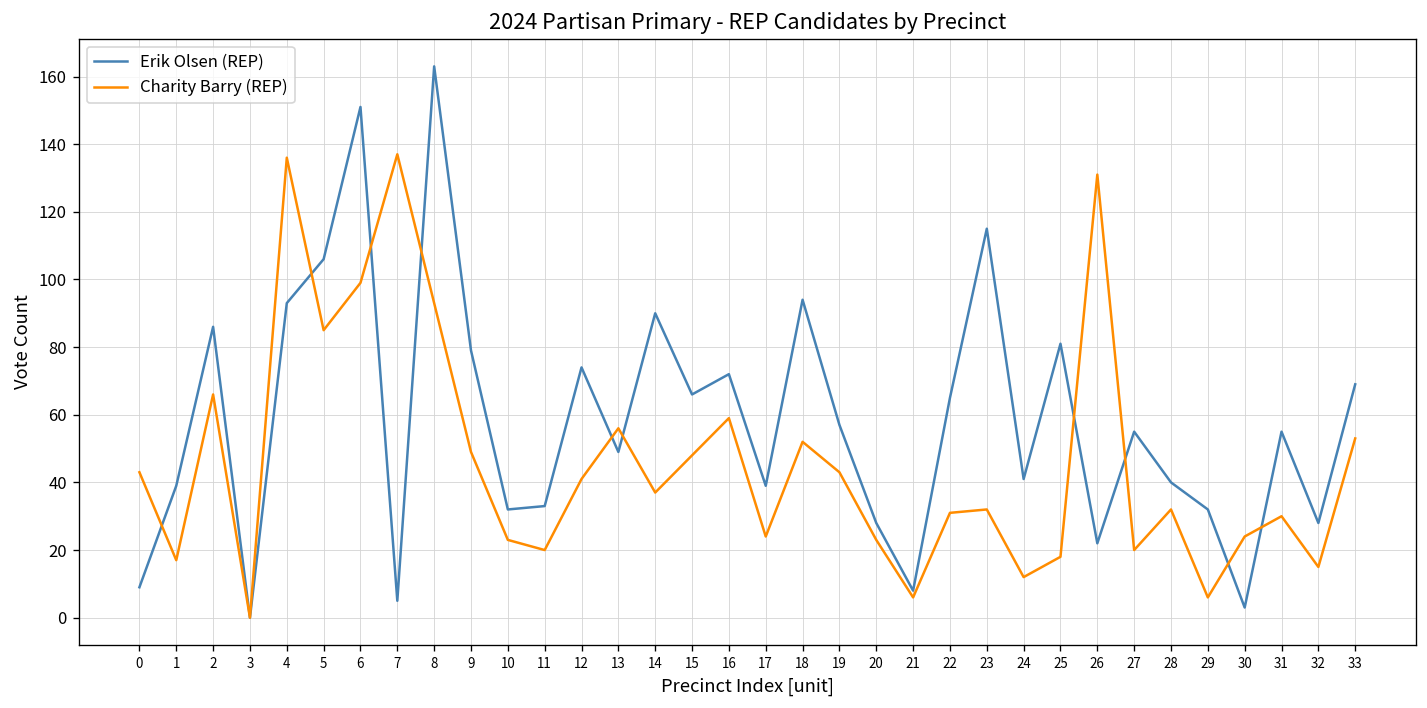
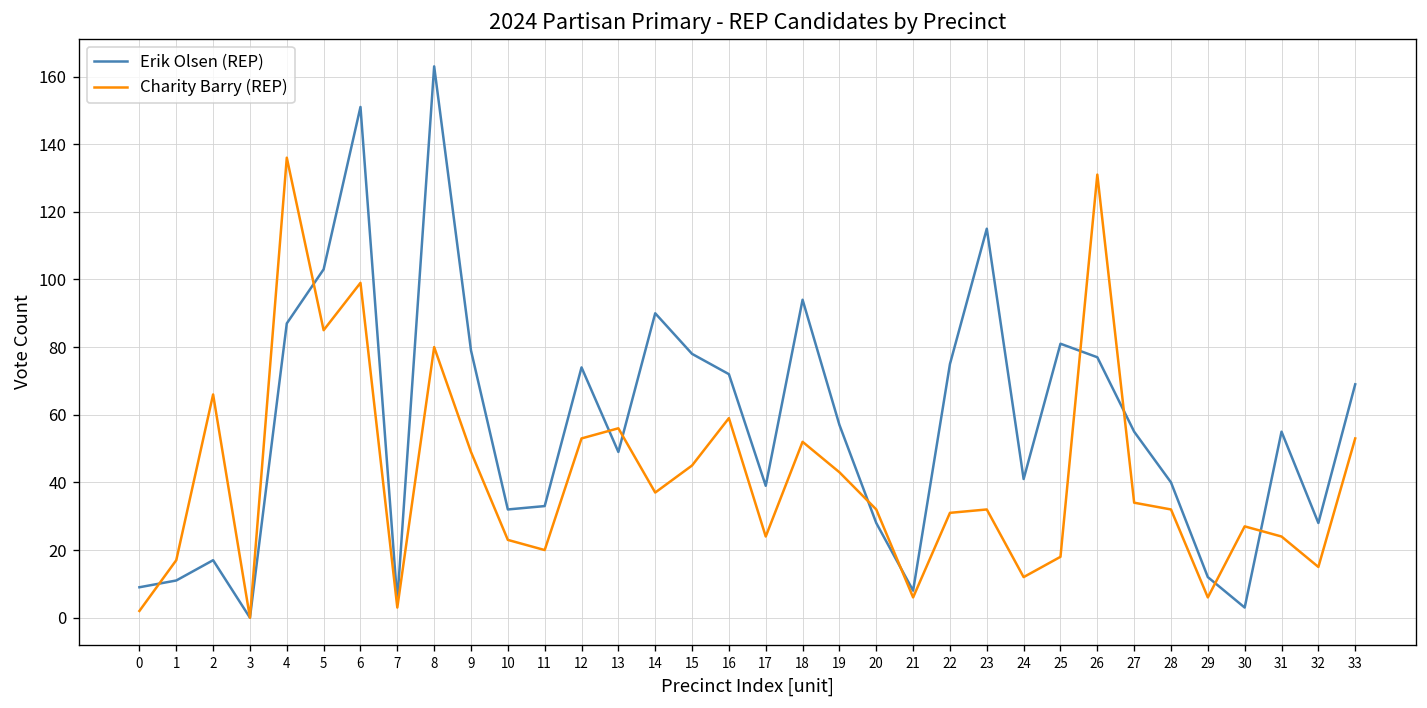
  {
    "Erik Olsen (REP)": {
      "0": 9,
-     "1": 39,
-     "2": 86,
-     "4": 93,
-     "5": 106,
+     "1": 11,
+     "2": 17,
+     "4": 87,
+     "5": 103,
      "6": 151,
      "7": 5,
      "8": 163,
      "9": 79,
      "10": 32,
      "11": 33,
      "12": 74,
      "13": 49,
      "14": 90,
-     "15": 66,
+     "15": 78,
      "16": 72,
      "17": 39,
      "18": 94,
      "19": 57,
      "20": 28,
      "21": 8,
-     "22": 65,
+     "22": 75,
      "23": 115,
      "24": 41,
      "25": 81,
-     "26": 22,
+     "26": 77,
      "27": 55,
      "28": 40,
-     "29": 32,
+     "29": 12,
      "30": 3,
      "31": 55,
      "32": 28,
      "33": 69
    },
    "Charity Barry (REP)": {
-     "0": 43,
+     "0": 2,
      "1": 17,
      "2": 66,
      "4": 136,
      "5": 85,
      "6": 99,
-     "7": 137,
-     "8": 93,
+     "7": 3,
+     "8": 80,
      "9": 49,
      "10": 23,
      "11": 20,
-     "12": 41,
+     "12": 53,
      "13": 56,
      "14": 37,
-     "15": 48,
+     "15": 45,
      "16": 59,
      "17": 24,
      "18": 52,
      "19": 43,
-     "20": 23,
+     "20": 32,
      "21": 6,
      "22": 31,
      "23": 32,
      "24": 12,
      "25": 18,
      "26": 131,
-     "27": 20,
+     "27": 34,
      "28": 32,
      "29": 6,
-     "30": 24,
-     "31": 30,
+     "30": 27,
+     "31": 24,
      "32": 15,
      "33": 53
    }
  }
